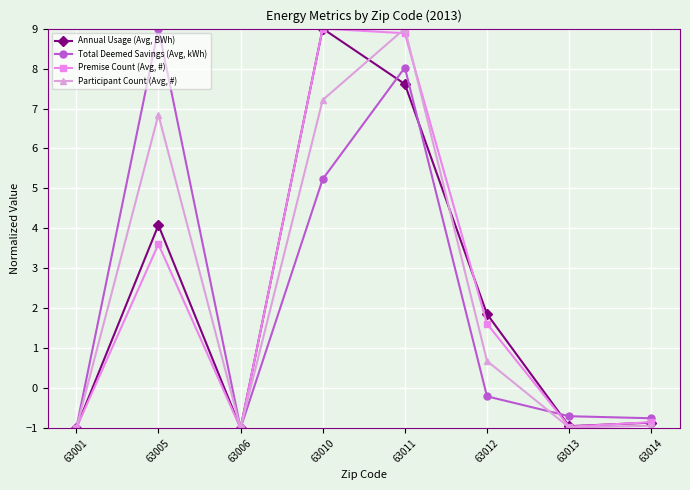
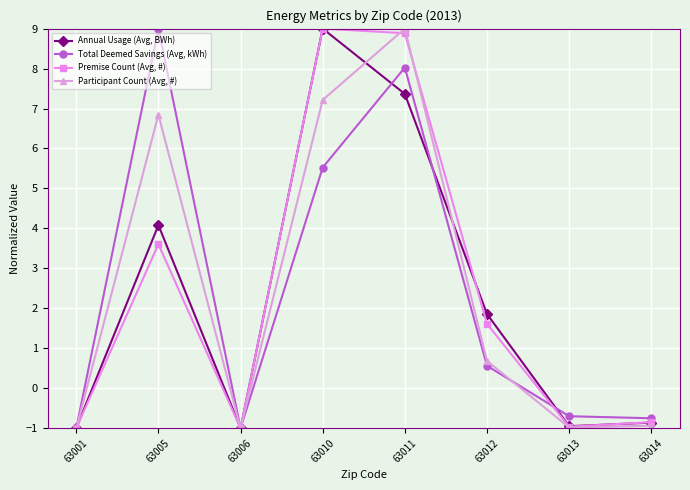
  {
    "Annual Usage (Avg, BWh)": {
      "63005": 4.1,
-     "63011": 7.6,
+     "63011": 7.4,
      "63012": 1.9
    },
    "Total Deemed Savings (Avg, kWh)": {
      "63005": 9.0,
-     "63010": 5.2,
+     "63010": 5.5,
      "63011": 8.0,
-     "63012": -0.2,
+     "63012": 0.6,
      "63013": -0.7,
      "63014": -0.8
    }
  }
